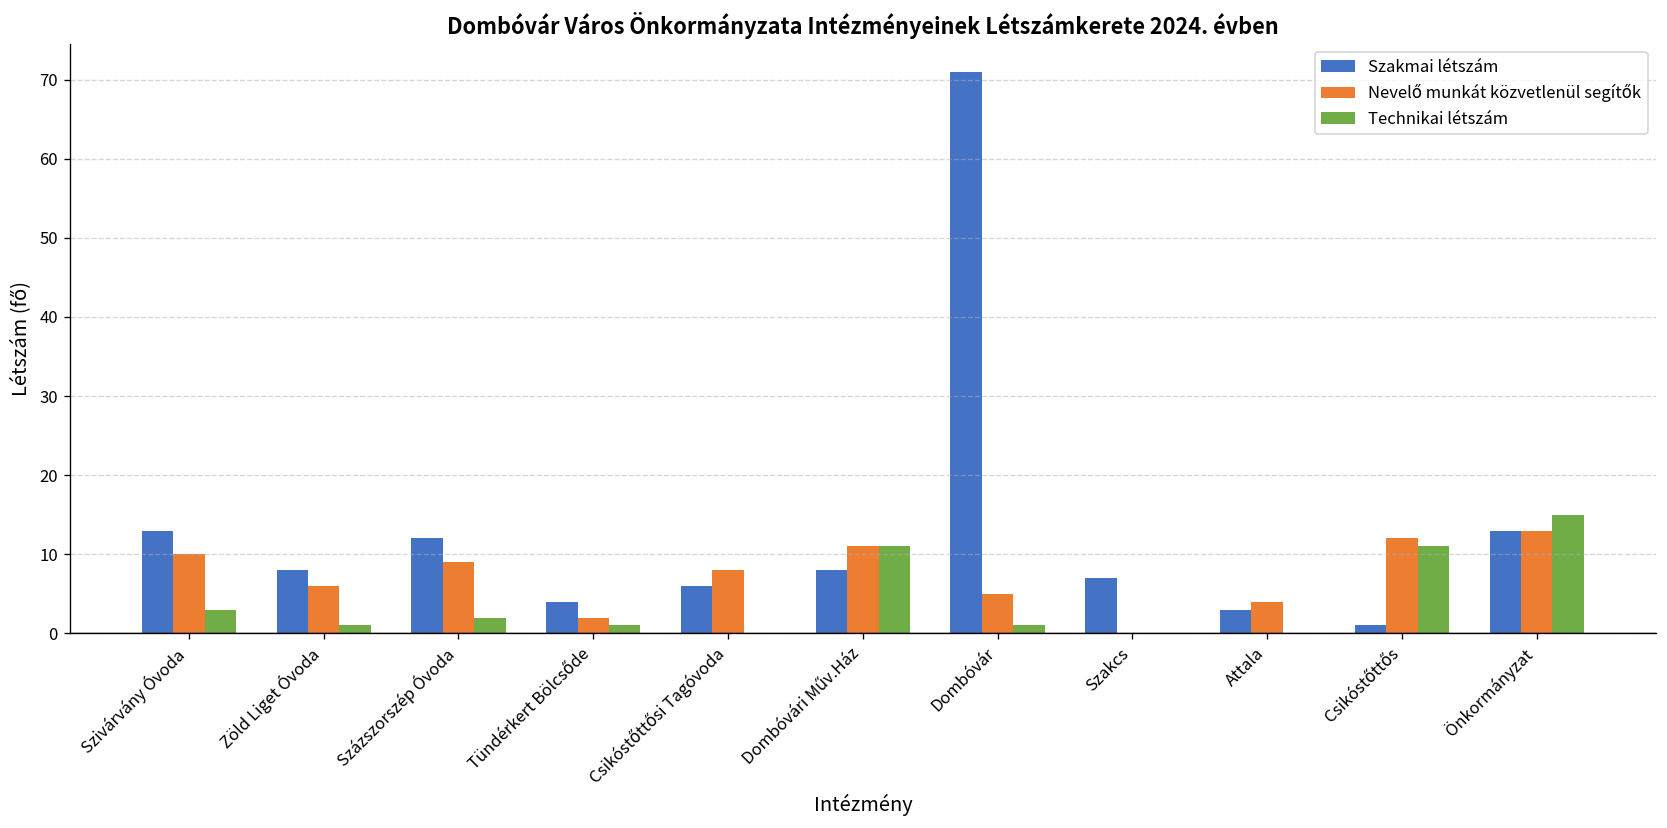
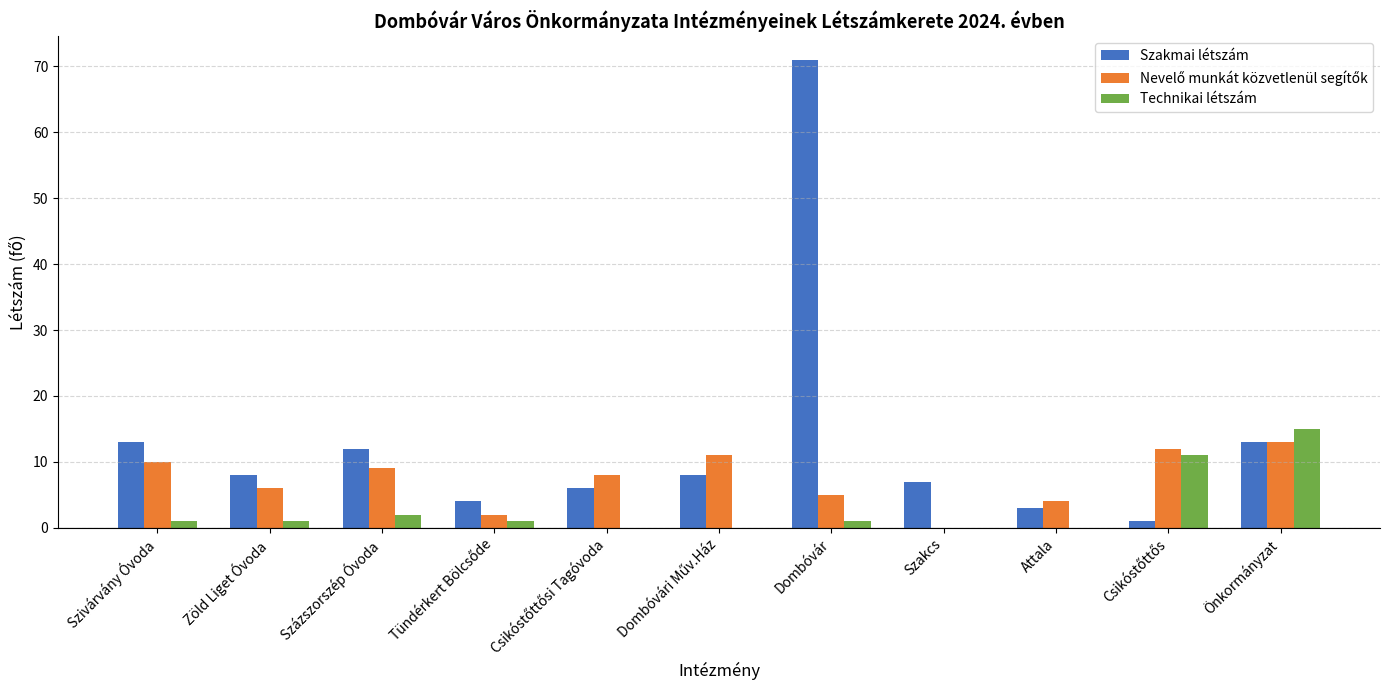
  {
    "Szakmai létszám": {
      "Szivárvány Óvoda": 13,
      "Zöld Liget Óvoda": 8,
      "Százszorszép Óvoda": 12,
      "Tündérkert Bölcsőde": 4,
      "Csikóstőttősi Tagóvoda": 6,
      "Dombóvári Műv.Ház": 8,
      "Dombóvár": 71,
      "Szakcs": 7,
      "Attala": 3,
      "Csikóstőttős": 1,
      "Önkormányzat": 13
    },
    "Nevelő munkát közvetlenül segítők": {
      "Szivárvány Óvoda": 10,
      "Zöld Liget Óvoda": 6,
      "Százszorszép Óvoda": 9,
      "Tündérkert Bölcsőde": 2,
      "Csikóstőttősi Tagóvoda": 8,
      "Dombóvári Műv.Ház": 11,
      "Dombóvár": 5,
      "Szakcs": 0,
      "Attala": 4,
      "Csikóstőttős": 12,
      "Önkormányzat": 13
    },
    "Technikai létszám": {
-     "Szivárvány Óvoda": 3,
+     "Szivárvány Óvoda": 1,
      "Zöld Liget Óvoda": 1,
      "Százszorszép Óvoda": 2,
      "Tündérkert Bölcsőde": 1,
      "Csikóstőttősi Tagóvoda": 0,
-     "Dombóvári Műv.Ház": 11,
+     "Dombóvári Műv.Ház": 0,
      "Dombóvár": 1,
      "Szakcs": 0,
      "Attala": 0,
      "Csikóstőttős": 11,
      "Önkormányzat": 15
    }
  }
